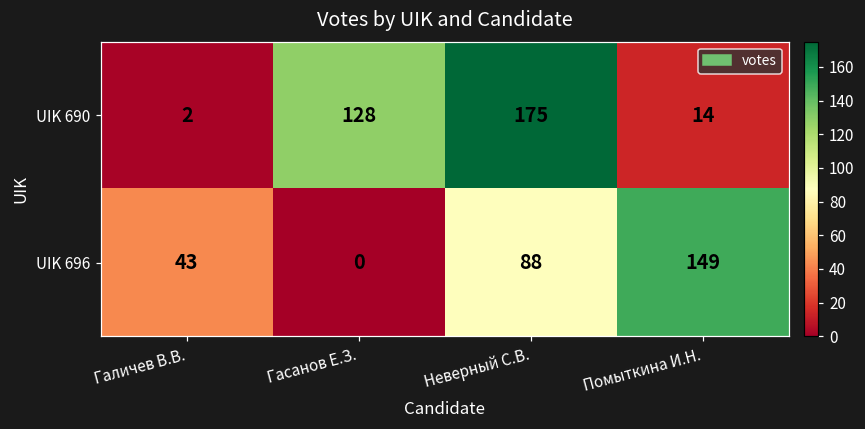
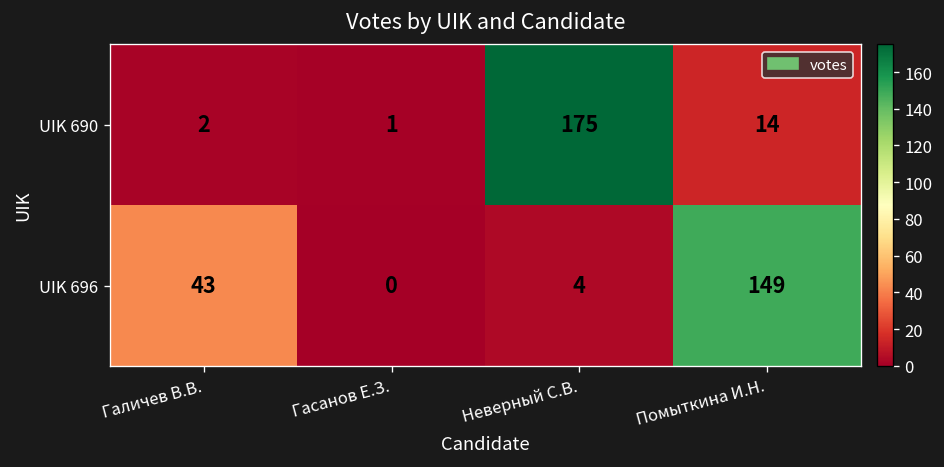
  {
    "UIK 690": {
      "Галичев В.В.": 2,
-     "Гасанов Е.З.": 128,
+     "Гасанов Е.З.": 1,
      "Неверный С.В.": 175,
      "Помыткина И.Н.": 14
    },
    "UIK 696": {
      "Галичев В.В.": 43,
      "Гасанов Е.З.": 0,
-     "Неверный С.В.": 88,
+     "Неверный С.В.": 4,
      "Помыткина И.Н.": 149
    }
  }
